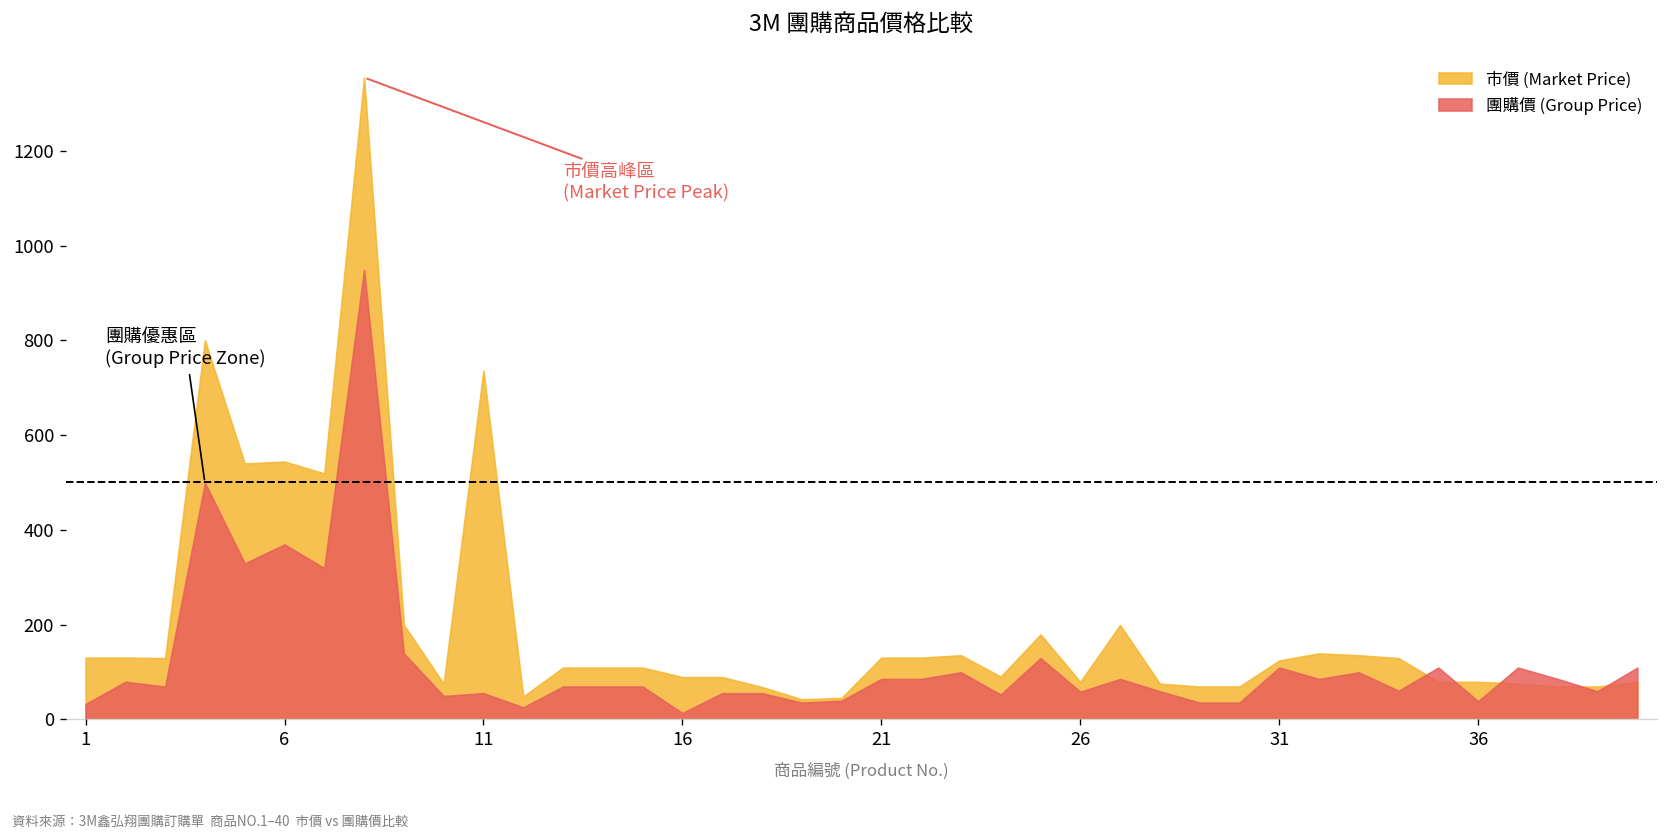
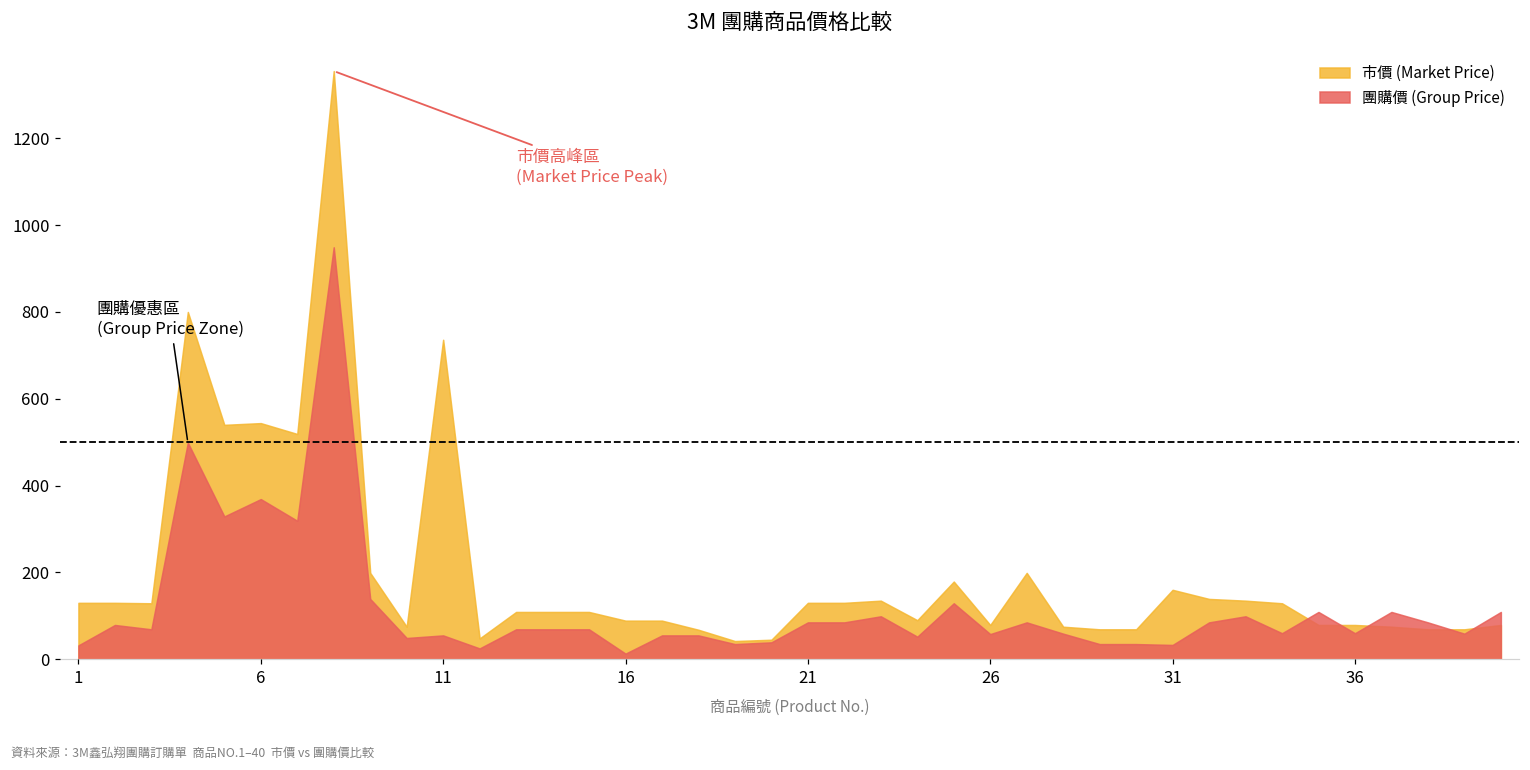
  {
    "市價 (Market Price)": {
      "1": 130,
      "6": 540,
      "11": 740,
      "16": 90,
      "21": 130,
      "26": 80,
-     "31": 120,
+     "31": 160,
      "36": 80
    },
    "團購價 (Group Price)": {
      "1": 30,
      "6": 370,
      "11": 60,
      "16": 10,
      "21": 90,
      "26": 60,
-     "31": 110,
-     "36": 40
+     "31": 30,
+     "36": 60
    }
  }
